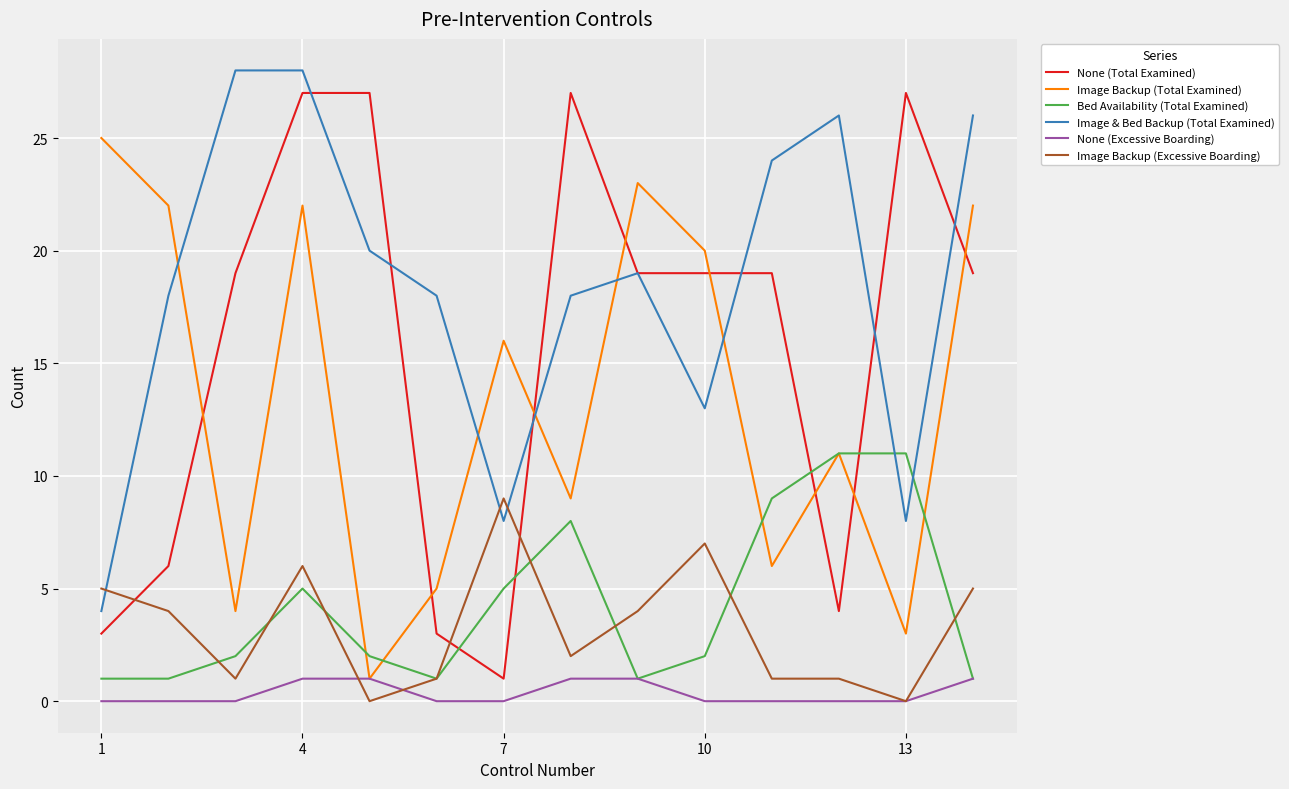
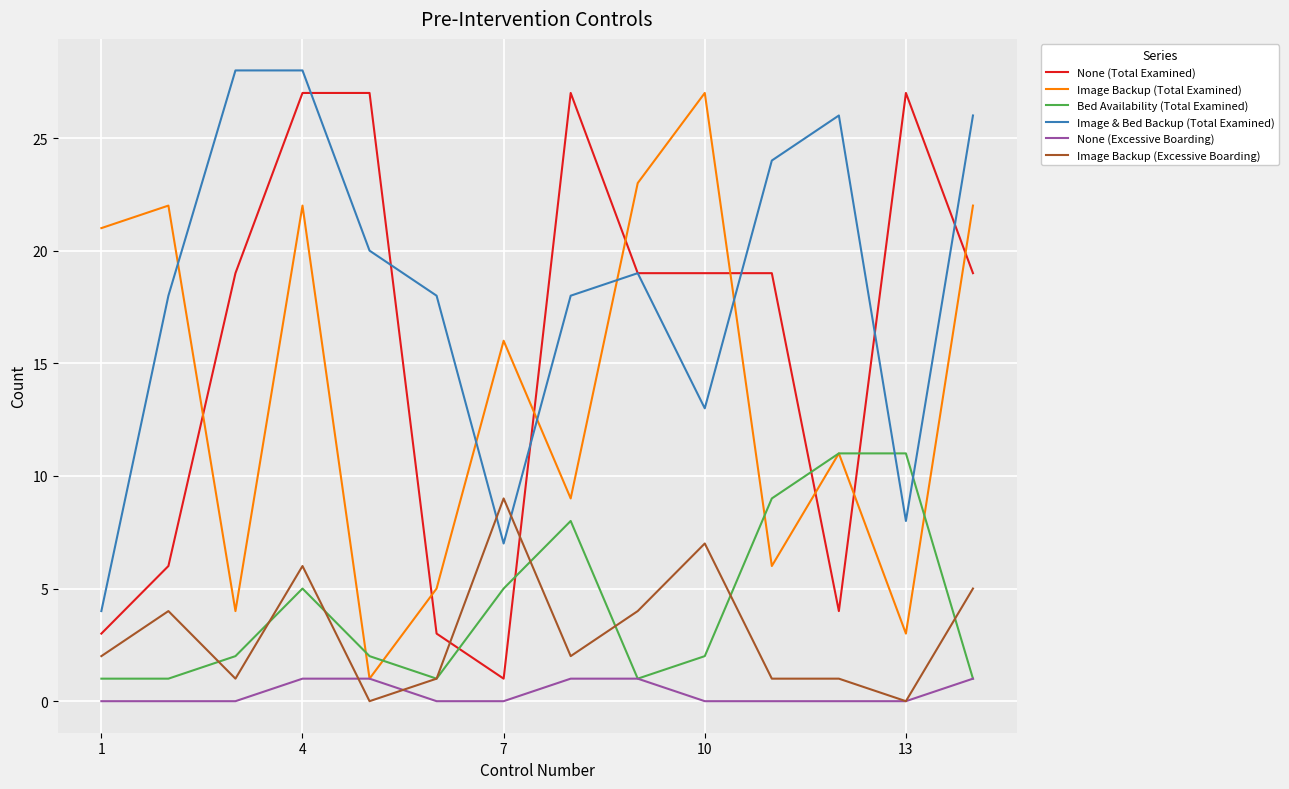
  {
    "None (Total Examined)": {
      "1": 3,
      "4": 27,
      "7": 1,
      "10": 19,
      "13": 27
    },
    "Image Backup (Total Examined)": {
-     "1": 25,
+     "1": 21,
      "4": 22,
      "7": 16,
-     "10": 20,
+     "10": 27,
      "13": 3
    },
    "Bed Availability (Total Examined)": {
      "1": 1,
      "4": 5,
      "7": 5,
      "10": 2,
      "13": 11
    },
    "Image & Bed Backup (Total Examined)": {
      "1": 4,
      "4": 28,
-     "7": 8,
+     "7": 7,
      "10": 13,
      "13": 8
    },
    "None (Excessive Boarding)": {
      "1": 0,
      "4": 1,
      "7": 0,
      "10": 0
    },
    "Image Backup (Excessive Boarding)": {
-     "1": 5,
+     "1": 2,
      "4": 6,
      "7": 9,
      "10": 7
    }
  }
